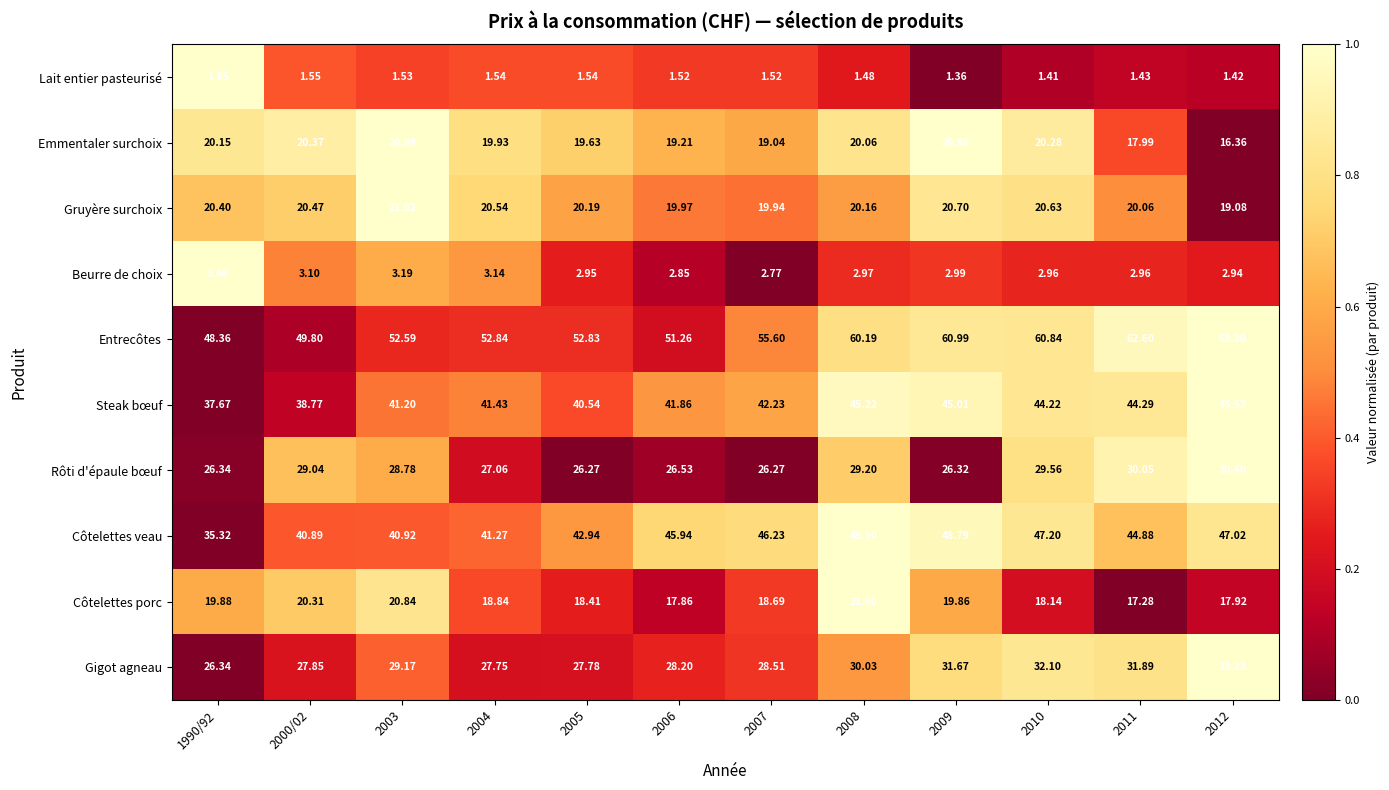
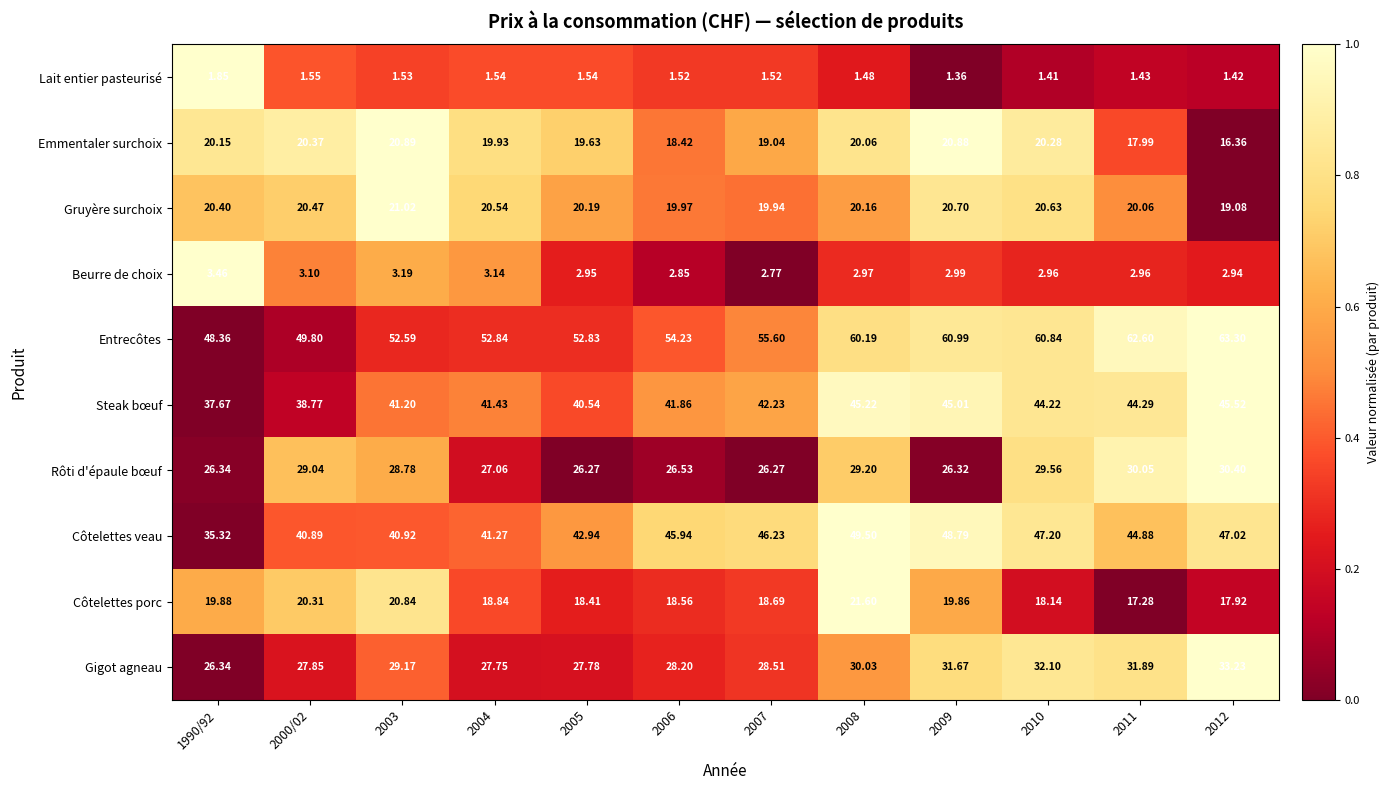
  {
    "Lait entier pasteurisé": {
      "1990/92": 1.85,
      "2000/02": 1.55,
      "2003": 1.53,
      "2004": 1.54,
      "2005": 1.54,
      "2006": 1.52,
      "2007": 1.52,
      "2008": 1.48,
      "2009": 1.36,
      "2010": 1.41,
      "2011": 1.43,
      "2012": 1.42
    },
    "Emmentaler surchoix": {
      "1990/92": 20.15,
      "2000/02": 20.37,
      "2003": 20.89,
      "2004": 19.93,
      "2005": 19.63,
-     "2006": 19.21,
+     "2006": 18.42,
      "2007": 19.04,
      "2008": 20.06,
      "2009": 20.88,
      "2010": 20.28,
      "2011": 17.99,
      "2012": 16.36
    },
    "Gruyère surchoix": {
      "1990/92": 20.40,
      "2000/02": 20.47,
      "2003": 21.02,
      "2004": 20.54,
      "2005": 20.19,
      "2006": 19.97,
      "2007": 19.94,
      "2008": 20.16,
      "2009": 20.70,
      "2010": 20.63,
      "2011": 20.06,
      "2012": 19.08
    },
    "Beurre de choix": {
      "1990/92": 3.46,
      "2000/02": 3.10,
      "2003": 3.19,
      "2004": 3.14,
      "2005": 2.95,
      "2006": 2.85,
      "2007": 2.77,
      "2008": 2.97,
      "2009": 2.99,
      "2010": 2.96,
      "2011": 2.96,
      "2012": 2.94
    },
    "Entrecôtes": {
      "1990/92": 48.36,
      "2000/02": 49.80,
      "2003": 52.59,
      "2004": 52.84,
      "2005": 52.83,
-     "2006": 51.26,
+     "2006": 54.23,
      "2007": 55.60,
      "2008": 60.19,
      "2009": 60.99,
      "2010": 60.84,
      "2011": 62.60,
      "2012": 63.30
    },
    "Steak bœuf": {
      "1990/92": 37.67,
      "2000/02": 38.77,
      "2003": 41.20,
      "2004": 41.43,
      "2005": 40.54,
      "2006": 41.86,
      "2007": 42.23,
      "2008": 45.22,
      "2009": 45.01,
      "2010": 44.22,
      "2011": 44.29,
      "2012": 45.52
    },
    "Rôti d'épaule bœuf": {
      "1990/92": 26.34,
      "2000/02": 29.04,
      "2003": 28.78,
      "2004": 27.06,
      "2005": 26.27,
      "2006": 26.53,
      "2007": 26.27,
      "2008": 29.20,
      "2009": 26.32,
      "2010": 29.56,
      "2011": 30.05,
      "2012": 30.40
    },
    "Côtelettes veau": {
      "1990/92": 35.32,
      "2000/02": 40.89,
      "2003": 40.92,
      "2004": 41.27,
      "2005": 42.94,
      "2006": 45.94,
      "2007": 46.23,
      "2008": 49.50,
      "2009": 48.79,
      "2010": 47.20,
      "2011": 44.88,
      "2012": 47.02
    },
    "Côtelettes porc": {
      "1990/92": 19.88,
      "2000/02": 20.31,
      "2003": 20.84,
      "2004": 18.84,
      "2005": 18.41,
-     "2006": 17.86,
+     "2006": 18.56,
      "2007": 18.69,
      "2008": 21.60,
      "2009": 19.86,
      "2010": 18.14,
      "2011": 17.28,
      "2012": 17.92
    },
    "Gigot agneau": {
      "1990/92": 26.34,
      "2000/02": 27.85,
      "2003": 29.17,
      "2004": 27.75,
      "2005": 27.78,
      "2006": 28.20,
      "2007": 28.51,
      "2008": 30.03,
      "2009": 31.67,
      "2010": 32.10,
      "2011": 31.89,
      "2012": 33.23
    }
  }
